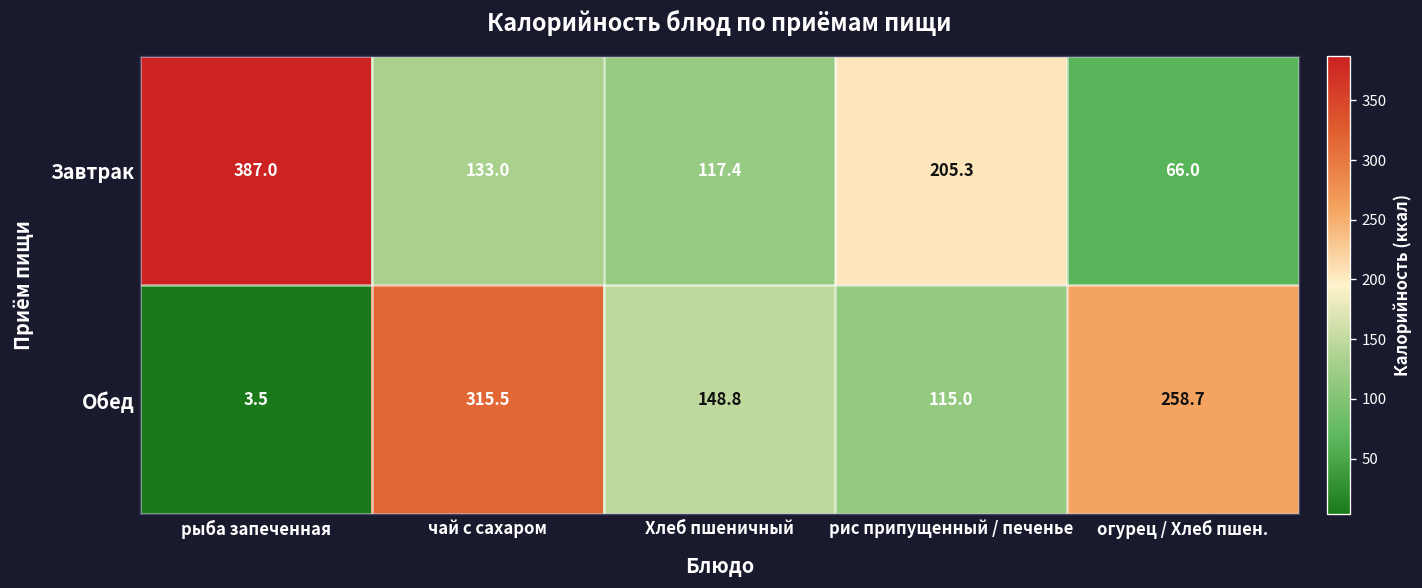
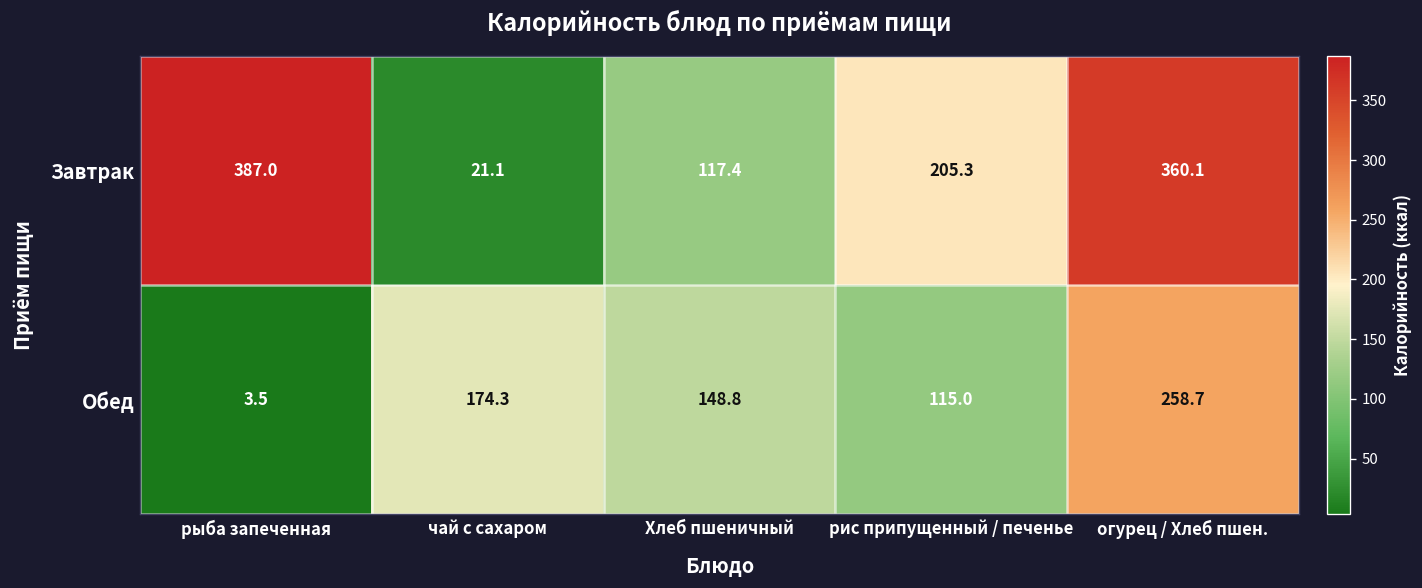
  {
    "Завтрак": {
      "рыба запеченная": 387.0,
-     "чай с сахаром": 133.0,
+     "чай с сахаром": 21.1,
      "Хлеб пшеничный": 117.4,
      "рис припущенный / печенье": 205.3,
-     "огурец / Хлеб пшен.": 66.0
+     "огурец / Хлеб пшен.": 360.1
    },
    "Обед": {
      "рыба запеченная": 3.5,
-     "чай с сахаром": 315.5,
+     "чай с сахаром": 174.3,
      "Хлеб пшеничный": 148.8,
      "рис припущенный / печенье": 115.0,
      "огурец / Хлеб пшен.": 258.7
    }
  }
